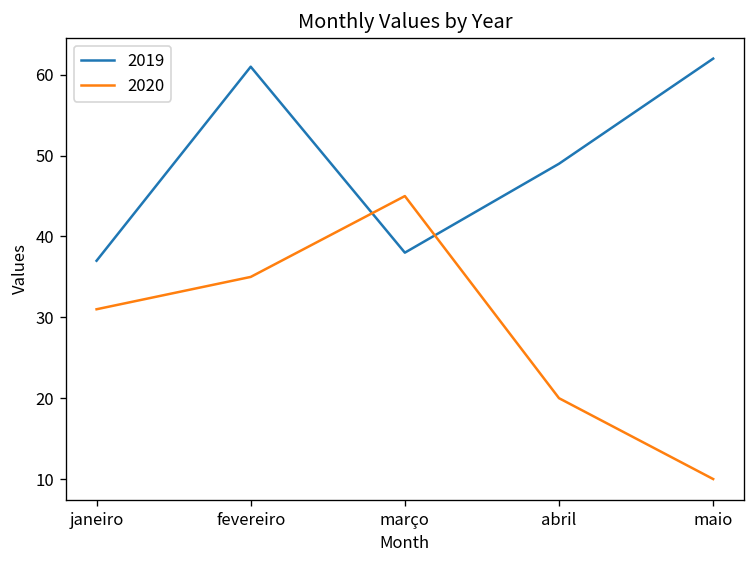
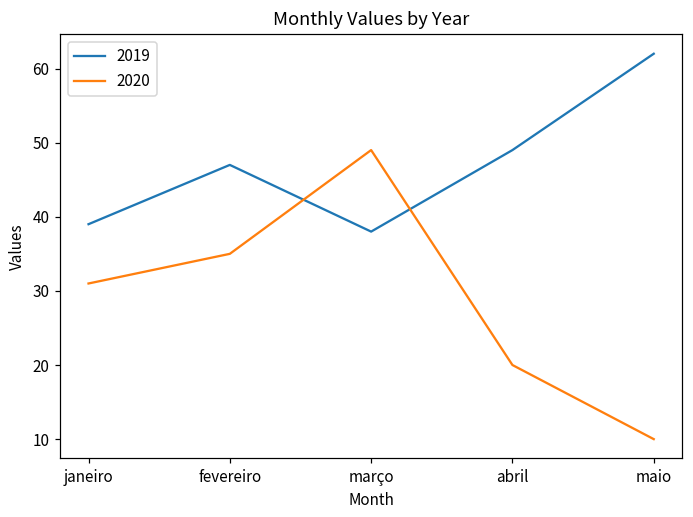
  {
    "2019": {
-     "janeiro": 37,
-     "fevereiro": 61,
+     "janeiro": 39,
+     "fevereiro": 47,
      "março": 38,
      "abril": 49,
      "maio": 62
    },
    "2020": {
      "janeiro": 31,
      "fevereiro": 35,
-     "março": 45,
+     "março": 49,
      "abril": 20,
      "maio": 10
    }
  }
